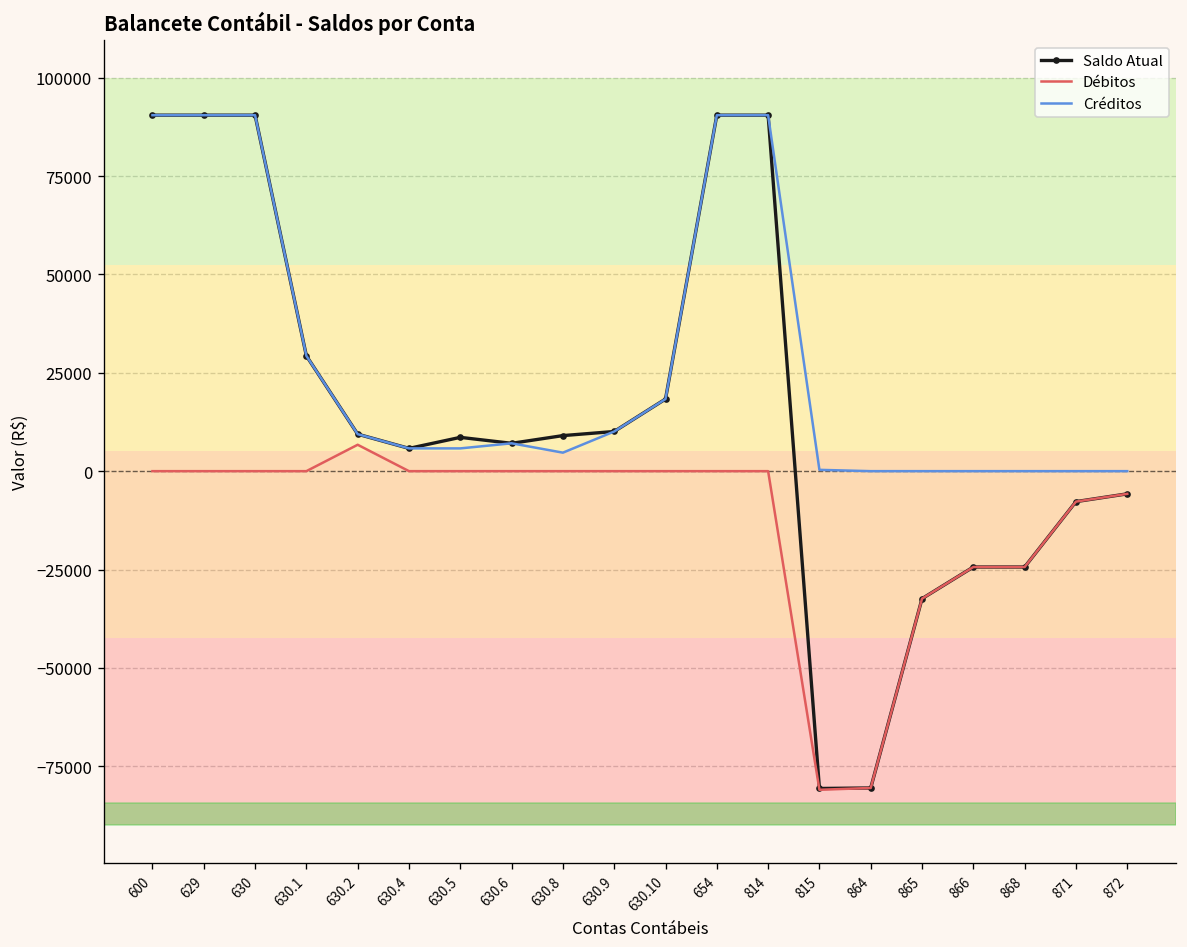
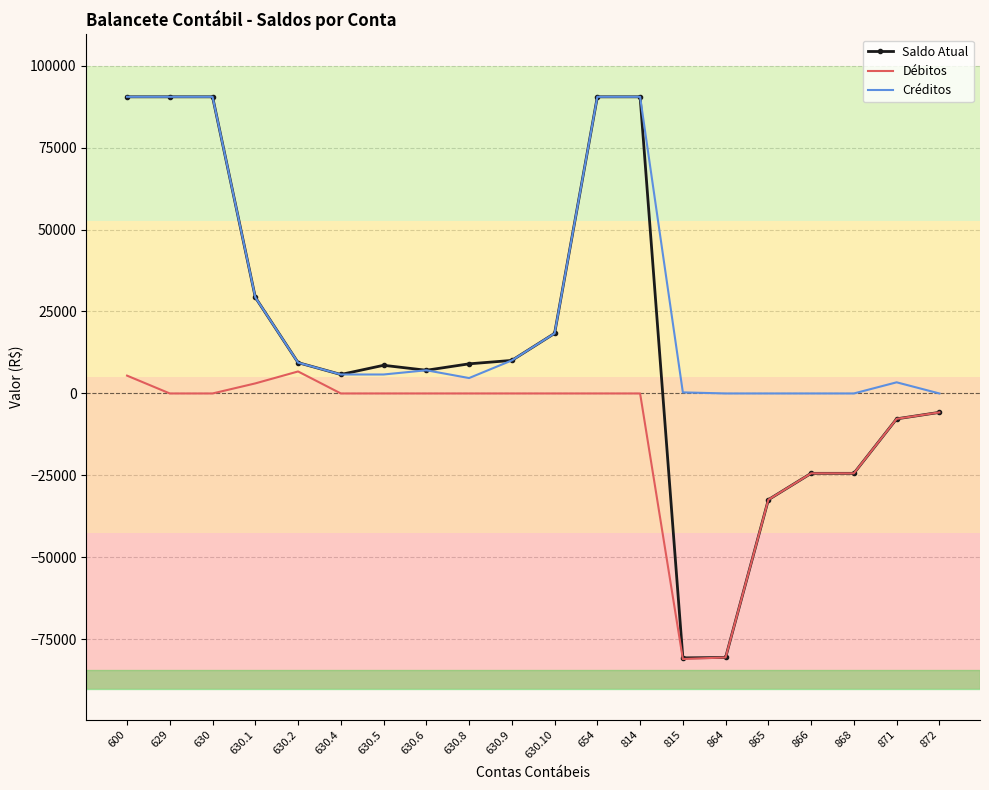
  {
    "Saldo Atual": {
      "630.5": 9000,
      "630.8": 9000
    },
    "Débitos": {
-     "600": 0,
+     "600": 5000,
      "629": 0,
      "630": 0,
-     "630.1": 0,
+     "630.1": 3000,
      "630.2": 7000,
      "630.4": 0,
      "630.5": 0,
      "630.6": 0,
      "630.8": 0,
      "630.9": 0,
      "630.10": 0,
      "654": 0,
      "814": 0
    },
    "Créditos": {
      "630.5": 6000,
      "630.8": 5000,
      "815": 0,
      "864": 0,
      "865": 0,
      "866": 0,
      "868": 0,
-     "871": 0,
+     "871": 3000,
      "872": 0
    }
  }
